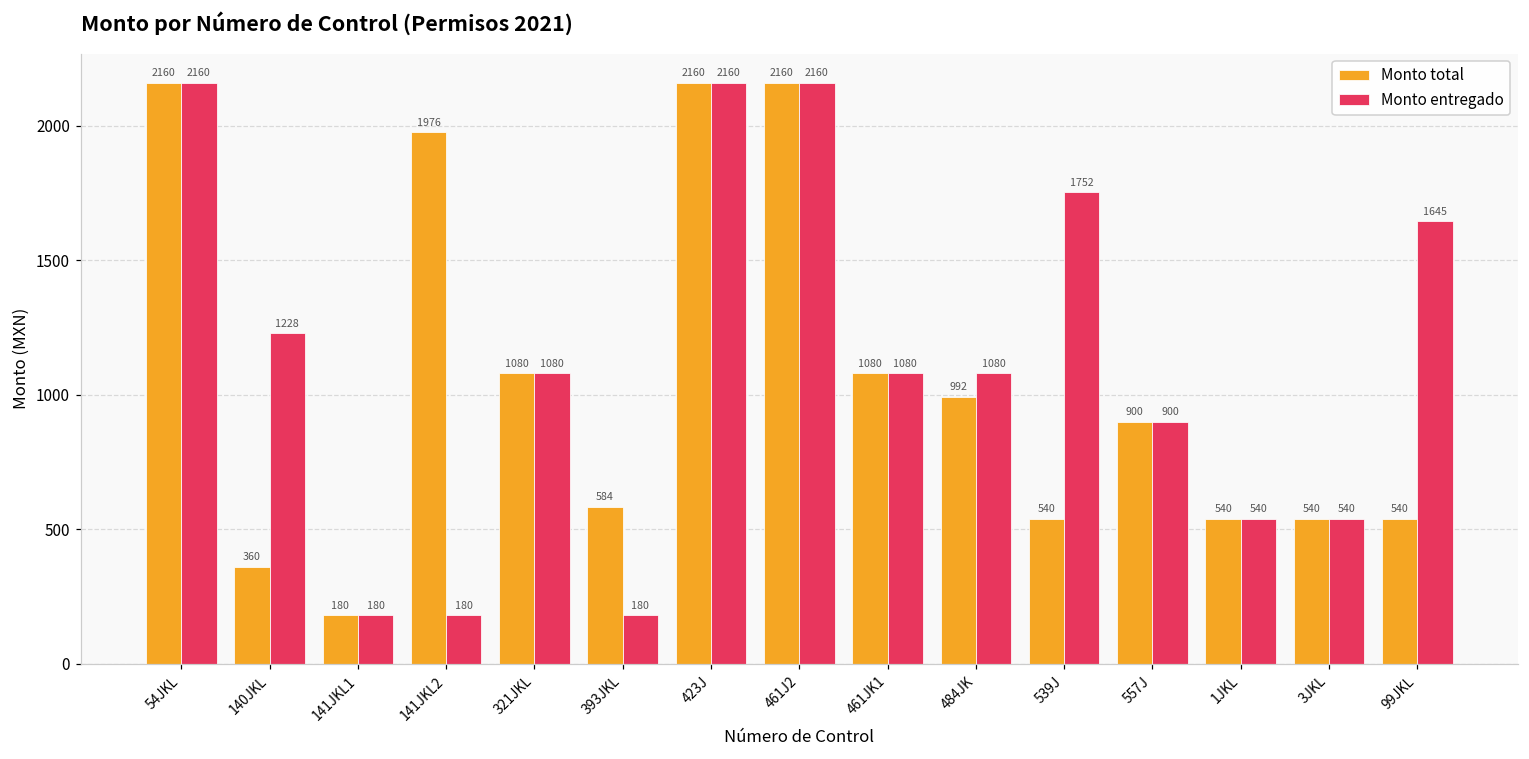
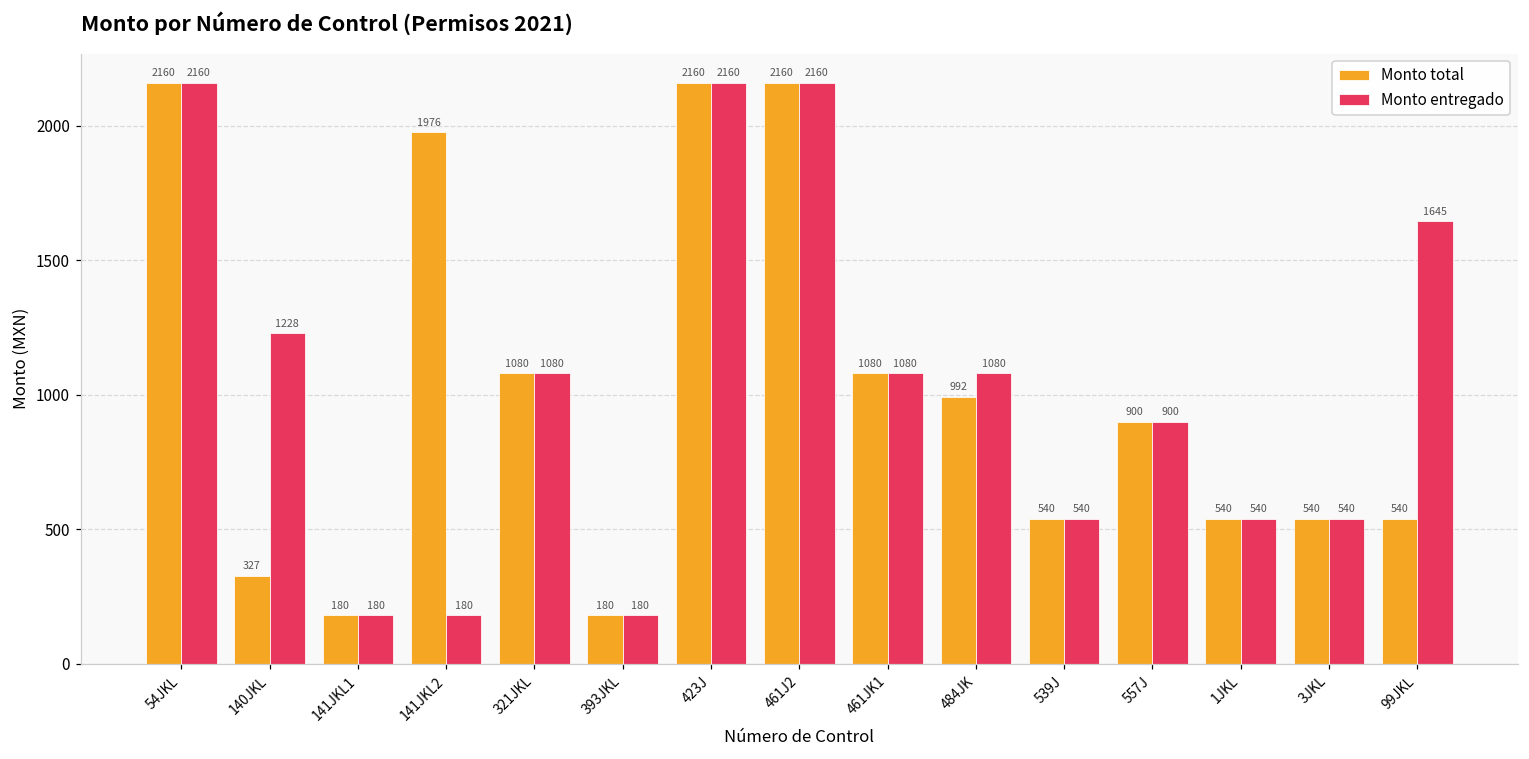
  {
    "Monto total": {
      "54JKL": 2160,
-     "140JKL": 360,
+     "140JKL": 327,
      "141JKL1": 180,
      "141JKL2": 1976,
      "321JKL": 1080,
-     "393JKL": 584,
+     "393JKL": 180,
      "423J": 2160,
      "461J2": 2160,
      "461JK1": 1080,
      "484JK": 992,
      "539J": 540,
      "557J": 900,
      "1JKL": 540,
      "3JKL": 540,
      "99JKL": 540
    },
    "Monto entregado": {
      "54JKL": 2160,
      "140JKL": 1228,
      "141JKL1": 180,
      "141JKL2": 180,
      "321JKL": 1080,
      "393JKL": 180,
      "423J": 2160,
      "461J2": 2160,
      "461JK1": 1080,
      "484JK": 1080,
-     "539J": 1752,
+     "539J": 540,
      "557J": 900,
      "1JKL": 540,
      "3JKL": 540,
      "99JKL": 1645
    }
  }
